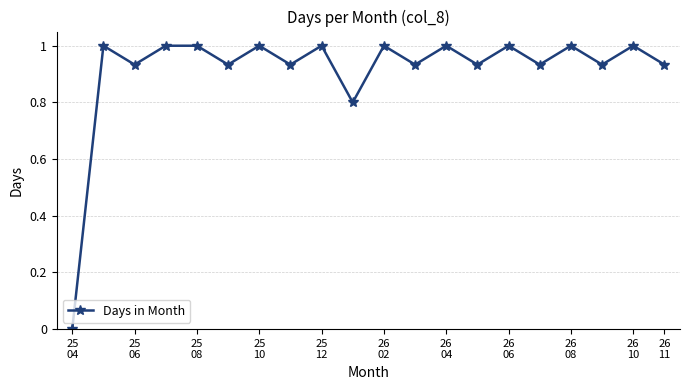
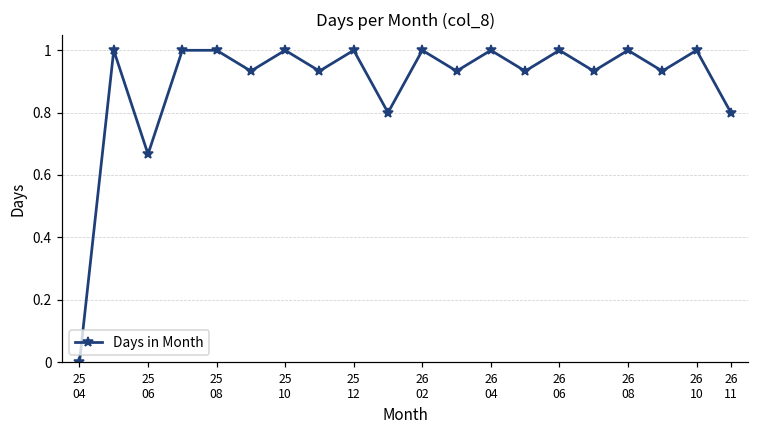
  {
    "25 04": 0.00,
-   "25 06": 0.93,
+   "25 06": 0.67,
    "25 08": 1.00,
    "25 10": 1.00,
    "25 12": 1.00,
    "26 02": 1.00,
    "26 04": 1.00,
    "26 06": 1.00,
    "26 08": 1.00,
    "26 10": 1.00,
-   "26 11": 0.93
+   "26 11": 0.80
  }
